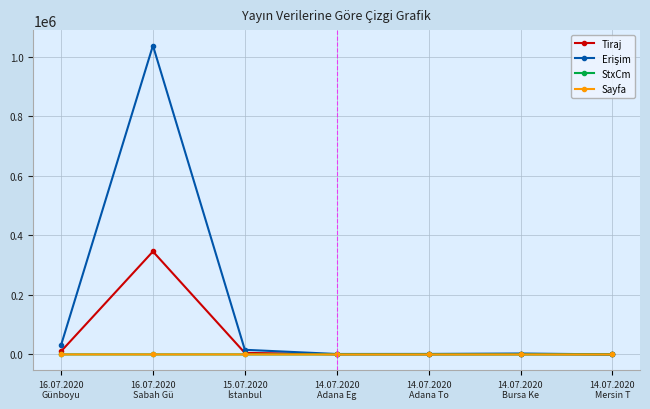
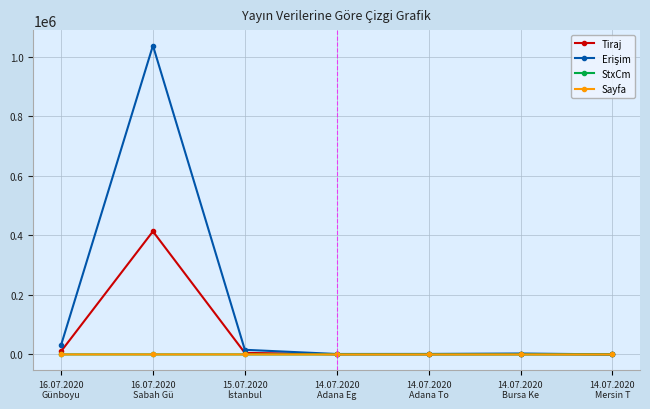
  {
    "Tiraj": {
      "16.07.2020 Günboyu": 10000,
-     "16.07.2020 Sabah Gü": 350000
+     "16.07.2020 Sabah Gü": 410000
    },
    "Erişim": {
      "16.07.2020 Günboyu": 30000,
      "16.07.2020 Sabah Gü": 1040000,
      "15.07.2020 İstanbul": 20000
    },
    "Sayfa": {
      "16.07.2020 Günboyu": 0,
      "16.07.2020 Sabah Gü": 0
    }
  }
